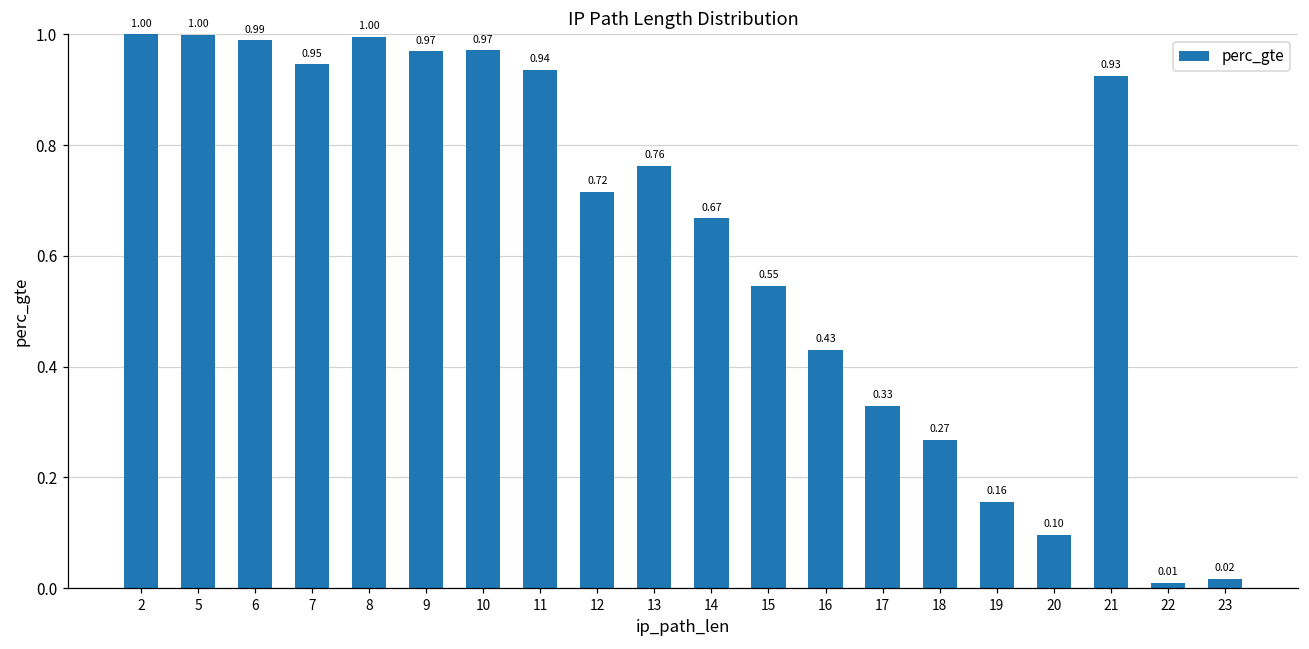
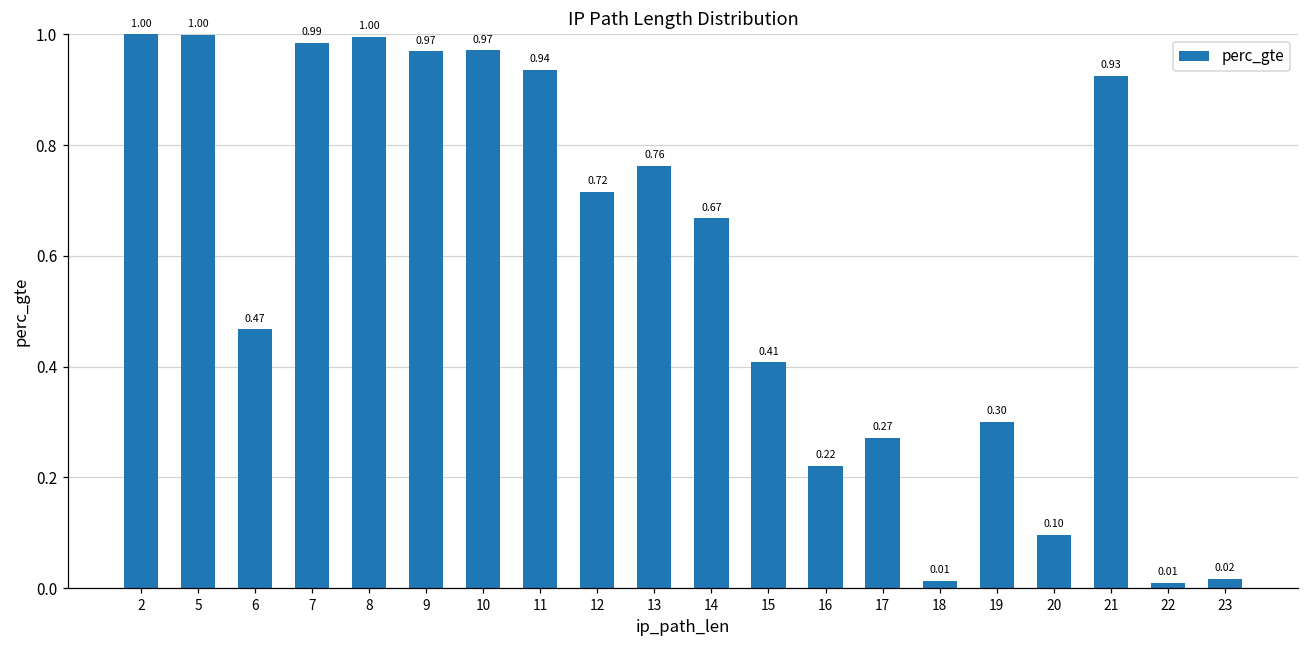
  {
    "2": 1.00,
    "5": 1.00,
-   "6": 0.99,
-   "7": 0.95,
+   "6": 0.47,
+   "7": 0.99,
    "8": 1.00,
    "9": 0.97,
    "10": 0.97,
    "11": 0.94,
    "12": 0.72,
    "13": 0.76,
    "14": 0.67,
-   "15": 0.55,
-   "16": 0.43,
-   "17": 0.33,
-   "18": 0.27,
-   "19": 0.16,
+   "15": 0.41,
+   "16": 0.22,
+   "17": 0.27,
+   "18": 0.01,
+   "19": 0.30,
    "20": 0.10,
    "21": 0.93,
    "22": 0.01,
    "23": 0.02
  }
